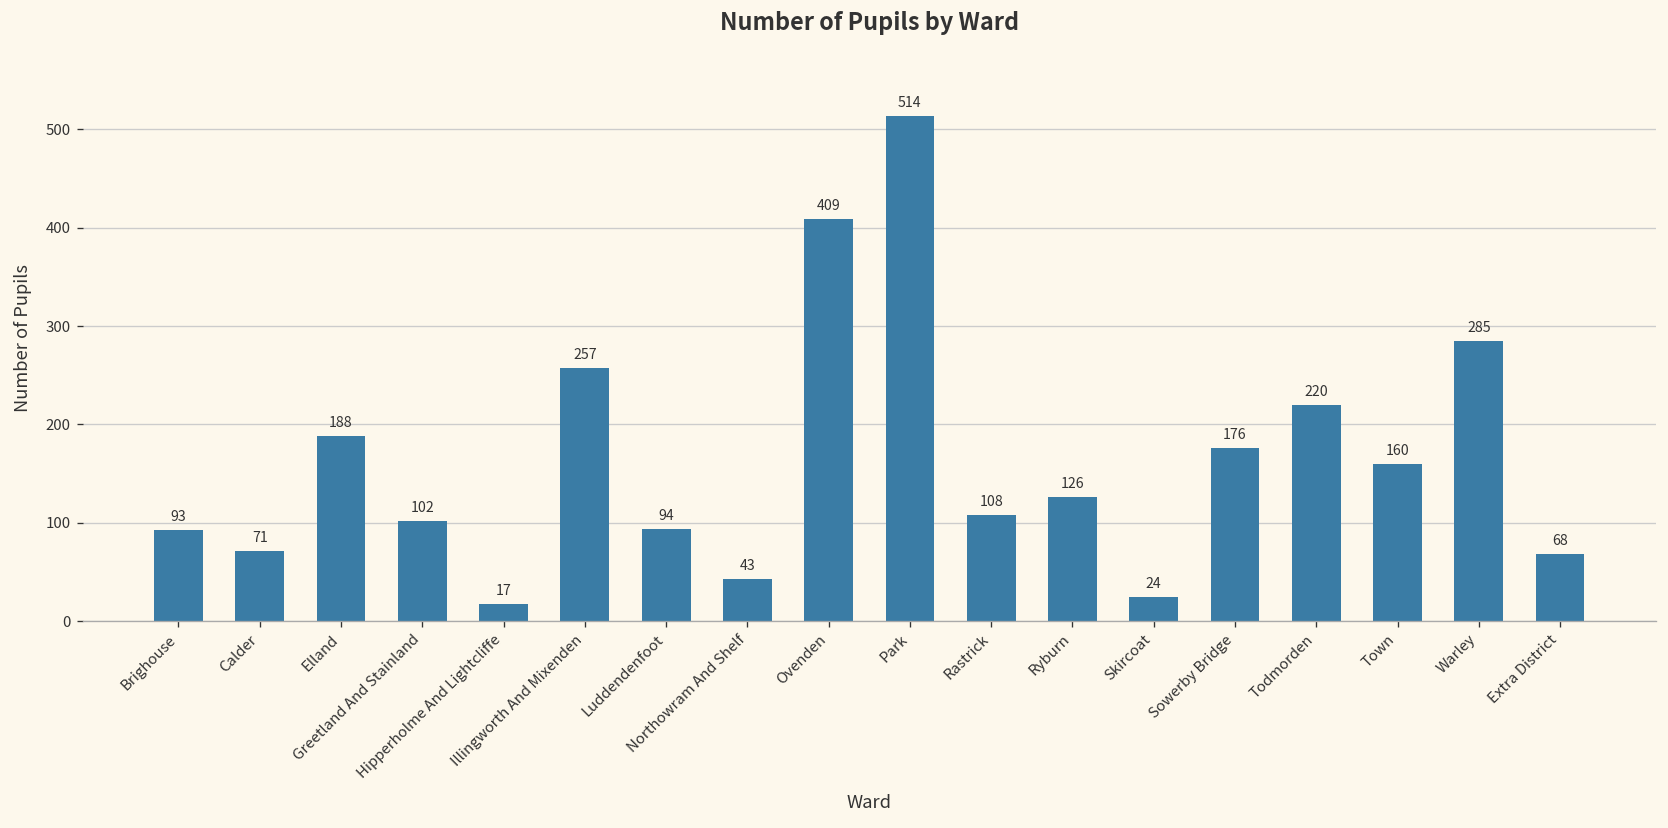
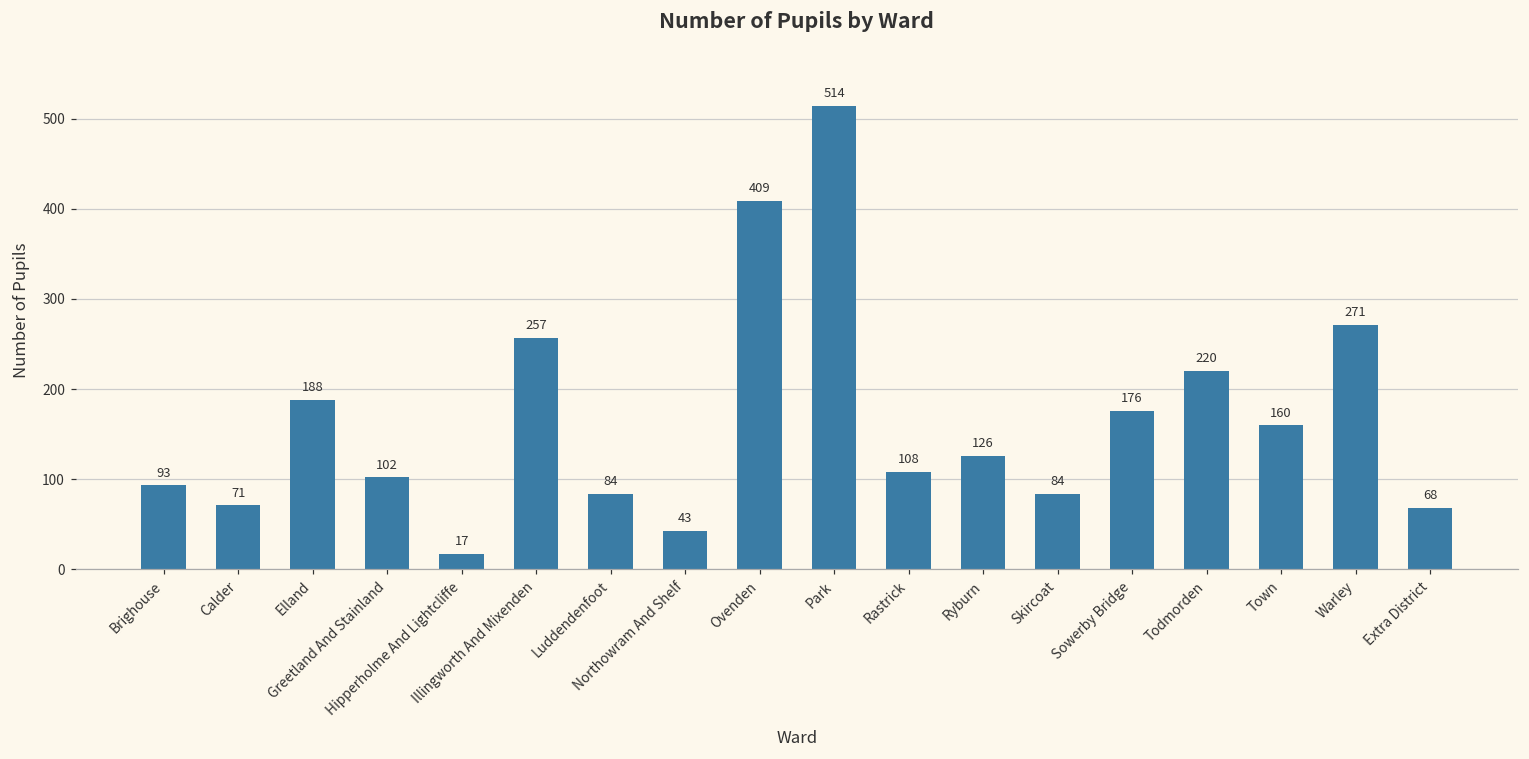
  {
    "Brighouse": 93,
    "Calder": 71,
    "Elland": 188,
    "Greetland And Stainland": 102,
    "Hipperholme And Lightcliffe": 17,
    "Illingworth And Mixenden": 257,
-   "Luddendenfoot": 94,
+   "Luddendenfoot": 84,
    "Northowram And Shelf": 43,
    "Ovenden": 409,
    "Park": 514,
    "Rastrick": 108,
    "Ryburn": 126,
-   "Skircoat": 24,
+   "Skircoat": 84,
    "Sowerby Bridge": 176,
    "Todmorden": 220,
    "Town": 160,
-   "Warley": 285,
+   "Warley": 271,
    "Extra District": 68
  }
